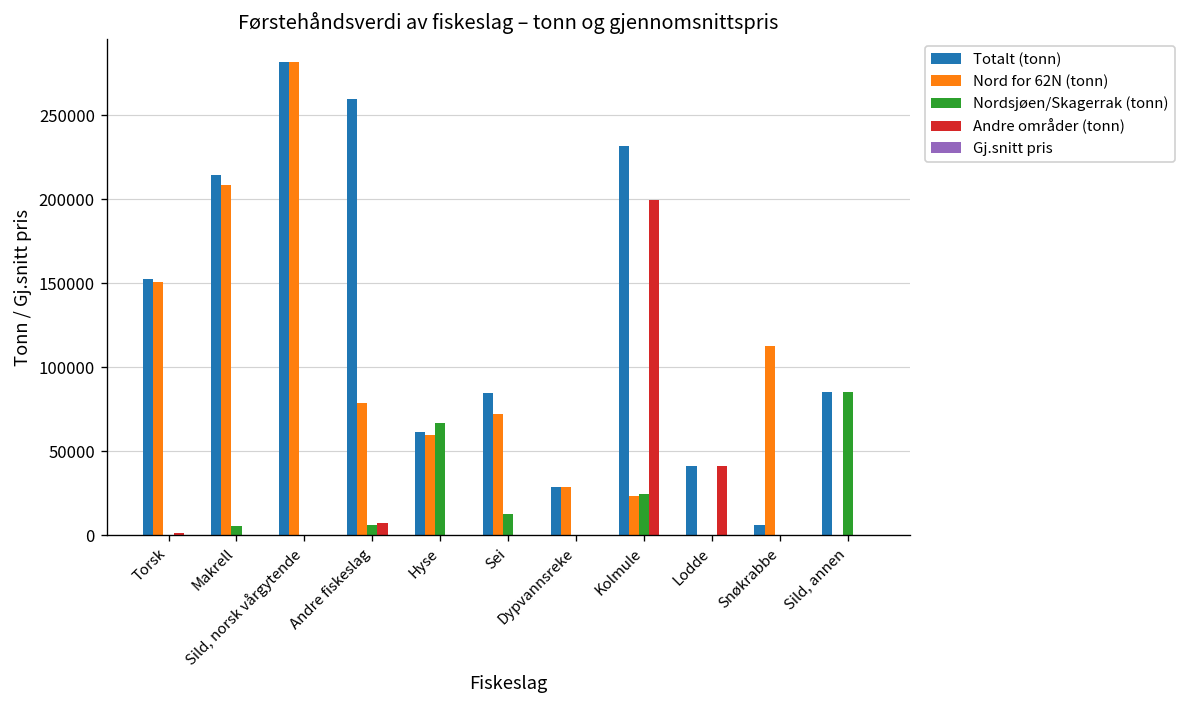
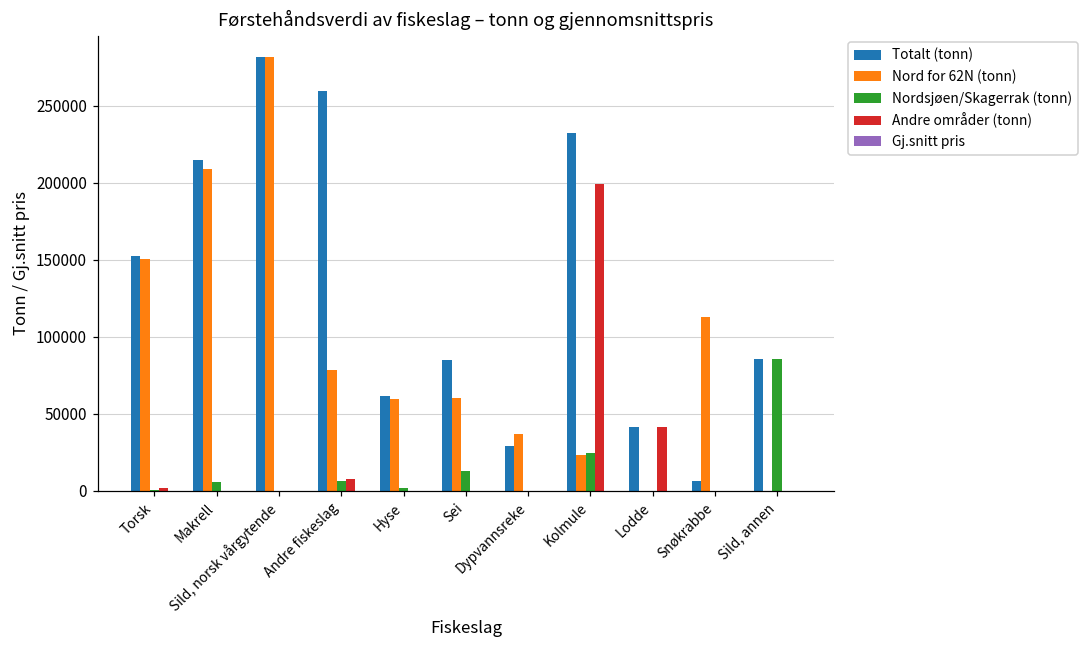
  {
    "Totalt (tonn)": {
      "Torsk": 153000,
      "Makrell": 214000,
      "Sild, norsk vårgytende": 282000,
      "Andre fiskeslag": 260000,
      "Hyse": 61000,
      "Sei": 85000,
      "Dypvannsreke": 29000,
      "Kolmule": 232000,
      "Lodde": 41000,
      "Snøkrabbe": 6000,
      "Sild, annen": 85000
    },
    "Nord for 62N (tonn)": {
      "Torsk": 151000,
      "Makrell": 209000,
      "Sild, norsk vårgytende": 282000,
      "Andre fiskeslag": 79000,
      "Hyse": 60000,
-     "Sei": 72000,
-     "Dypvannsreke": 29000,
+     "Sei": 60000,
+     "Dypvannsreke": 37000,
      "Kolmule": 23000,
      "Snøkrabbe": 113000
    },
    "Nordsjøen/Skagerrak (tonn)": {
      "Makrell": 6000,
      "Sild, norsk vårgytende": 0,
      "Andre fiskeslag": 6000,
-     "Hyse": 67000,
+     "Hyse": 2000,
      "Sei": 13000,
      "Kolmule": 25000,
      "Lodde": 0,
      "Snøkrabbe": 0,
      "Sild, annen": 85000
    },
    "Andre områder (tonn)": {
      "Sild, norsk vårgytende": 0,
      "Andre fiskeslag": 7000,
      "Dypvannsreke": 0,
      "Kolmule": 199000,
      "Lodde": 41000,
      "Snøkrabbe": 0,
      "Sild, annen": 0
    }
  }
